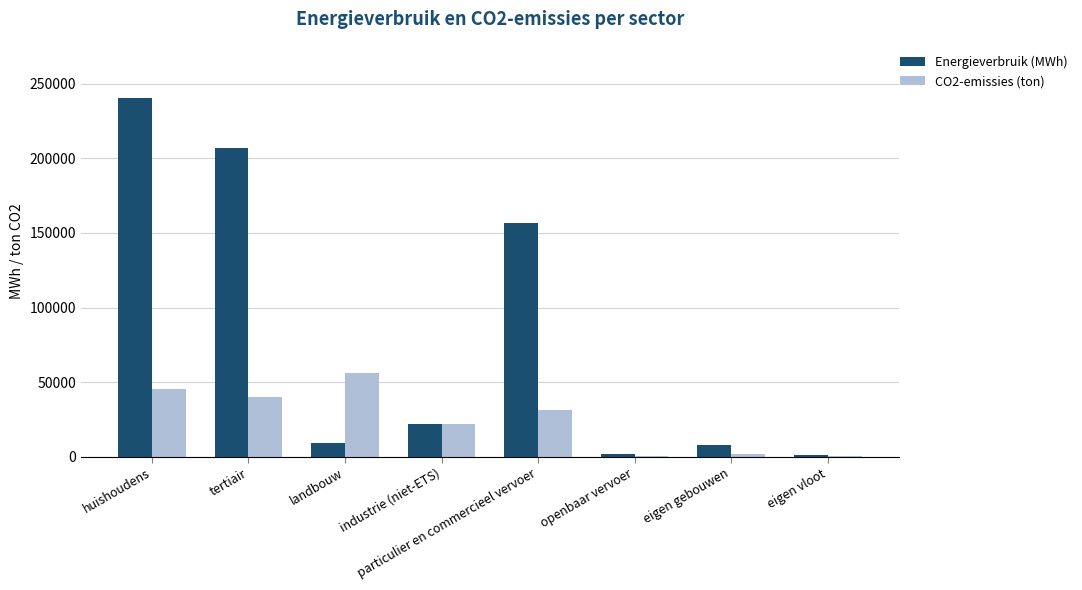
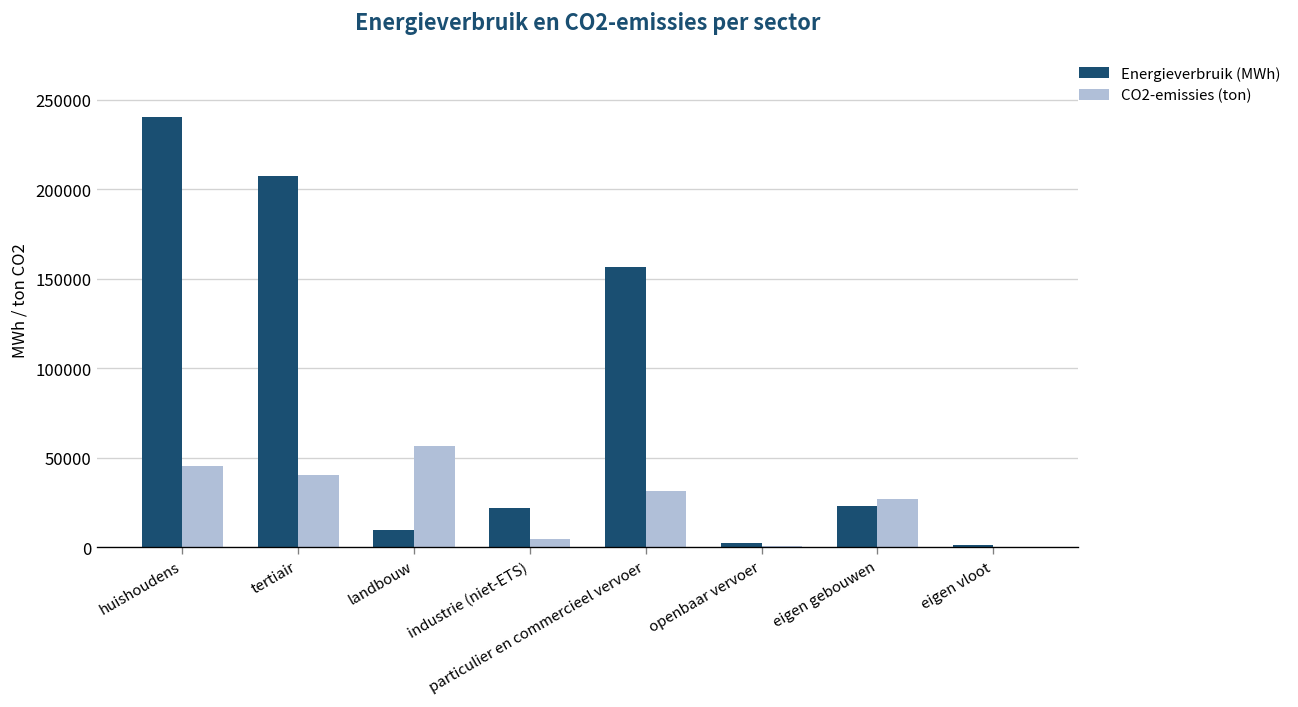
  {
    "Energieverbruik (MWh)": {
      "huishoudens": 240000,
      "tertiair": 207000,
      "landbouw": 9000,
      "industrie (niet-ETS)": 22000,
      "particulier en commercieel vervoer": 157000,
      "openbaar vervoer": 2000,
-     "eigen gebouwen": 8000
+     "eigen gebouwen": 23000
    },
    "CO2-emissies (ton)": {
      "huishoudens": 46000,
      "tertiair": 40000,
      "landbouw": 56000,
-     "industrie (niet-ETS)": 22000,
+     "industrie (niet-ETS)": 5000,
      "particulier en commercieel vervoer": 31000,
-     "eigen gebouwen": 2000
+     "eigen gebouwen": 27000
    }
  }
